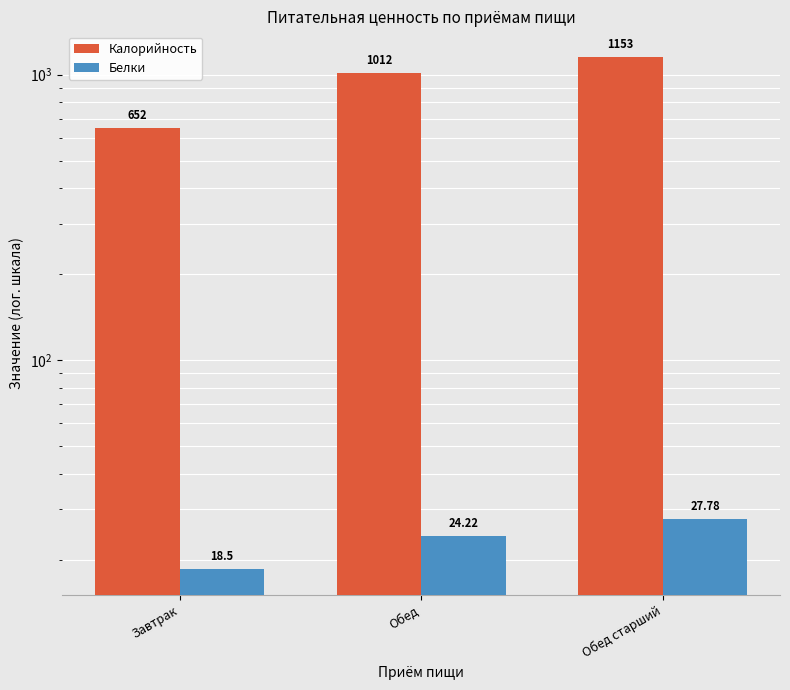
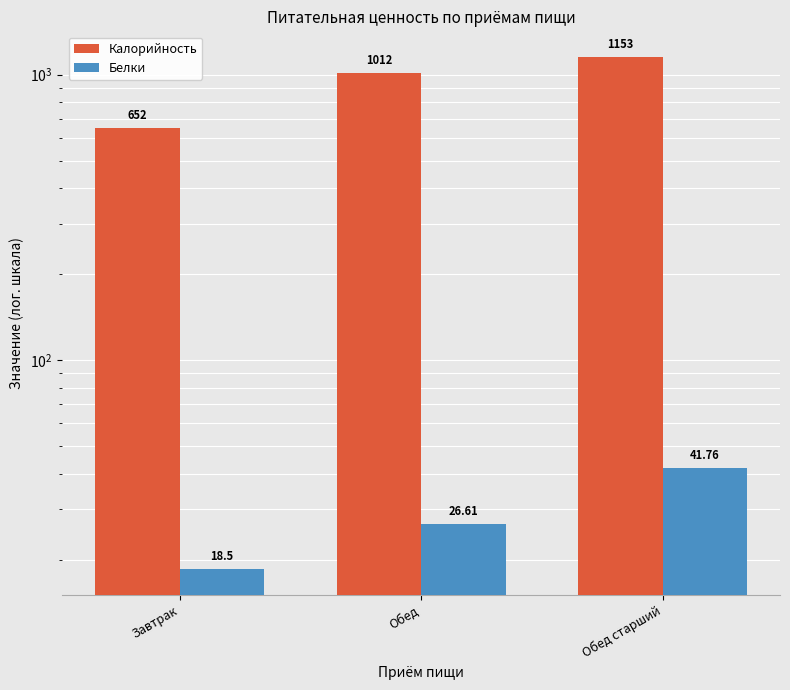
  {
    "Калорийность": {
      "Завтрак": 652,
      "Обед": 1012,
      "Обед старший": 1153
    },
    "Белки": {
      "Завтрак": 18.5,
-     "Обед": 24.22,
-     "Обед старший": 27.78
+     "Обед": 26.61,
+     "Обед старший": 41.76
    }
  }
